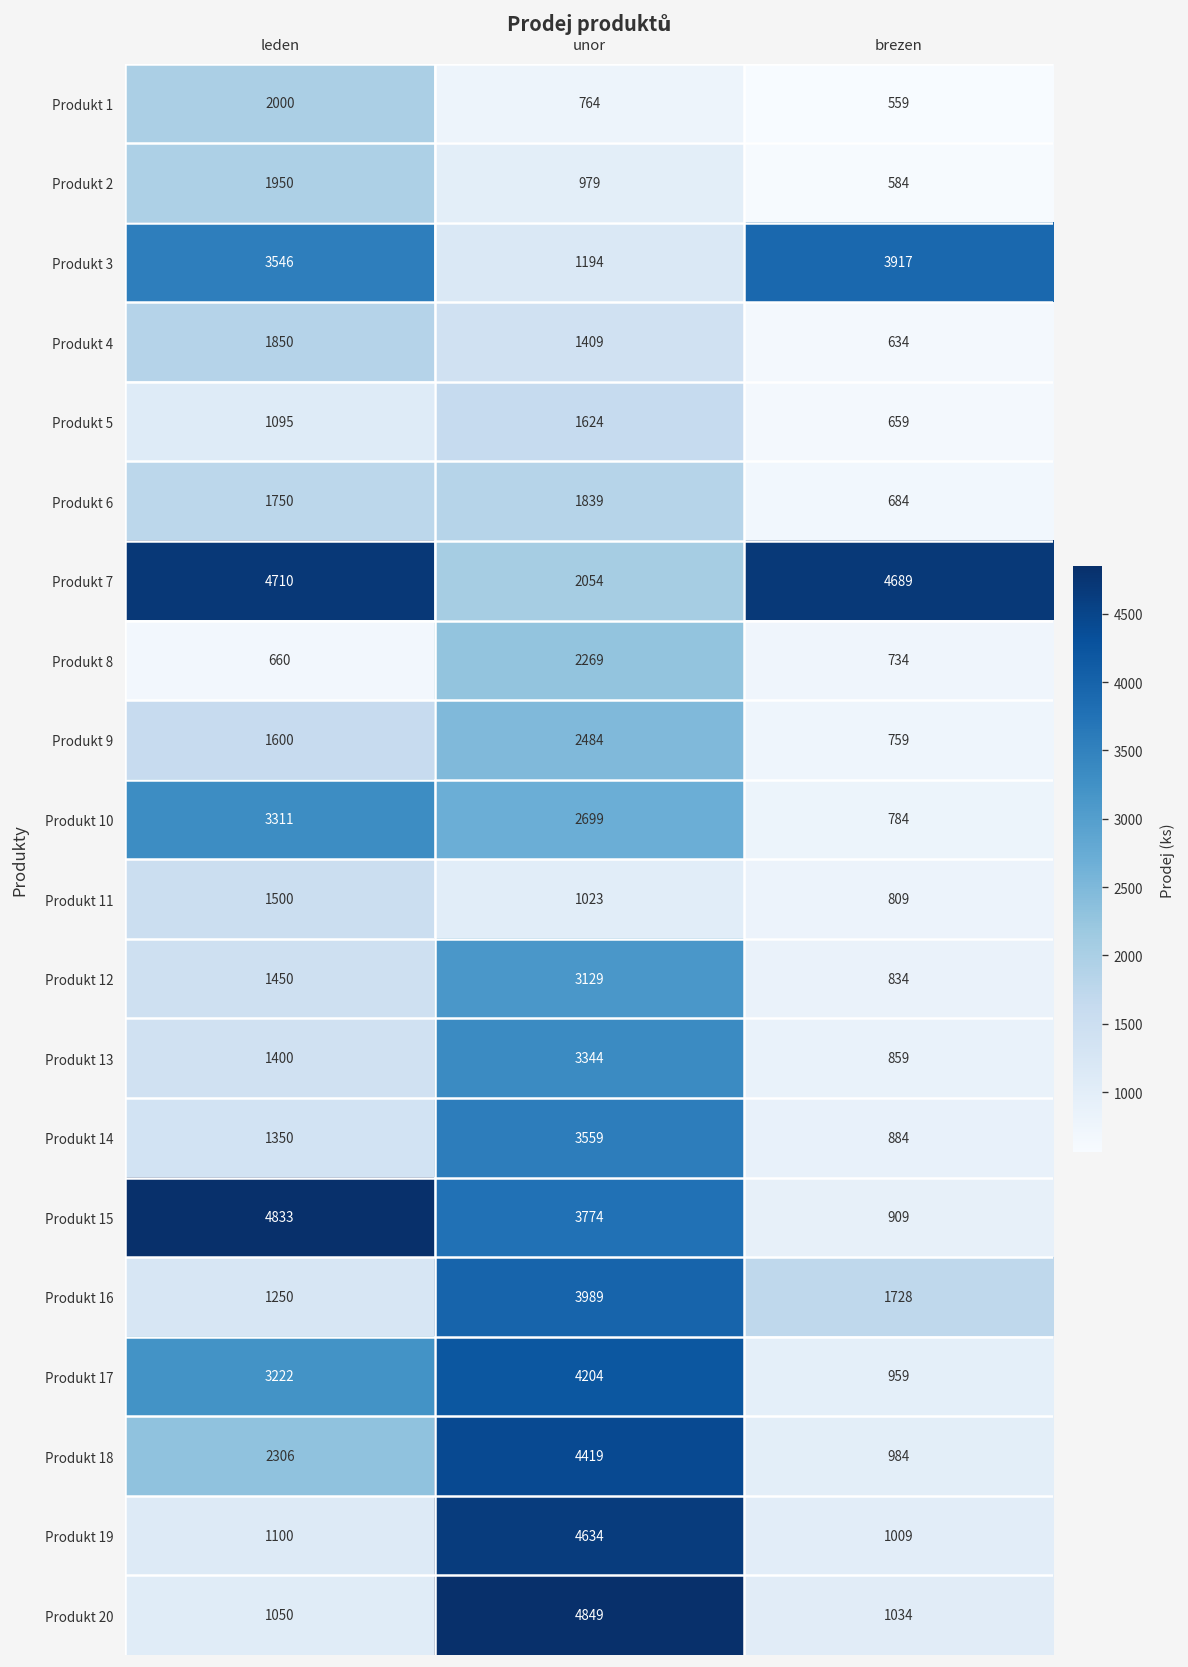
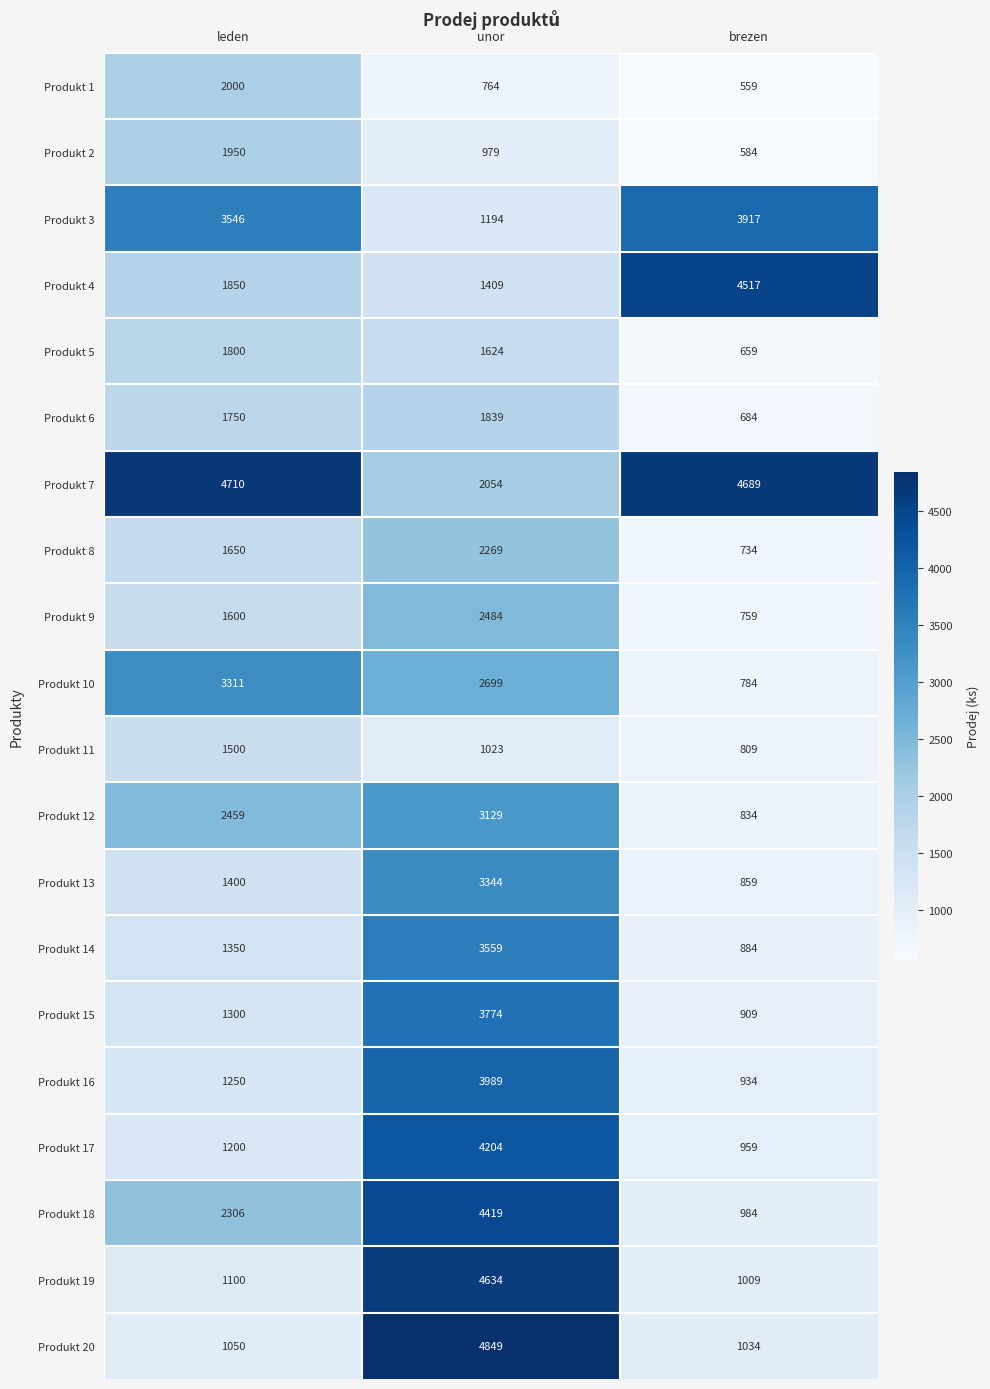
  {
    "Produkt 1": {
      "leden": 2000,
      "unor": 764,
      "brezen": 559
    },
    "Produkt 2": {
      "leden": 1950,
      "unor": 979,
      "brezen": 584
    },
    "Produkt 3": {
      "leden": 3546,
      "unor": 1194,
      "brezen": 3917
    },
    "Produkt 4": {
      "leden": 1850,
      "unor": 1409,
-     "brezen": 634
+     "brezen": 4517
    },
    "Produkt 5": {
-     "leden": 1095,
+     "leden": 1800,
      "unor": 1624,
      "brezen": 659
    },
    "Produkt 6": {
      "leden": 1750,
      "unor": 1839,
      "brezen": 684
    },
    "Produkt 7": {
      "leden": 4710,
      "unor": 2054,
      "brezen": 4689
    },
    "Produkt 8": {
-     "leden": 660,
+     "leden": 1650,
      "unor": 2269,
      "brezen": 734
    },
    "Produkt 9": {
      "leden": 1600,
      "unor": 2484,
      "brezen": 759
    },
    "Produkt 10": {
      "leden": 3311,
      "unor": 2699,
      "brezen": 784
    },
    "Produkt 11": {
      "leden": 1500,
      "unor": 1023,
      "brezen": 809
    },
    "Produkt 12": {
-     "leden": 1450,
+     "leden": 2459,
      "unor": 3129,
      "brezen": 834
    },
    "Produkt 13": {
      "leden": 1400,
      "unor": 3344,
      "brezen": 859
    },
    "Produkt 14": {
      "leden": 1350,
      "unor": 3559,
      "brezen": 884
    },
    "Produkt 15": {
-     "leden": 4833,
+     "leden": 1300,
      "unor": 3774,
      "brezen": 909
    },
    "Produkt 16": {
      "leden": 1250,
      "unor": 3989,
-     "brezen": 1728
+     "brezen": 934
    },
    "Produkt 17": {
-     "leden": 3222,
+     "leden": 1200,
      "unor": 4204,
      "brezen": 959
    },
    "Produkt 18": {
      "leden": 2306,
      "unor": 4419,
      "brezen": 984
    },
    "Produkt 19": {
      "leden": 1100,
      "unor": 4634,
      "brezen": 1009
    },
    "Produkt 20": {
      "leden": 1050,
      "unor": 4849,
      "brezen": 1034
    }
  }
